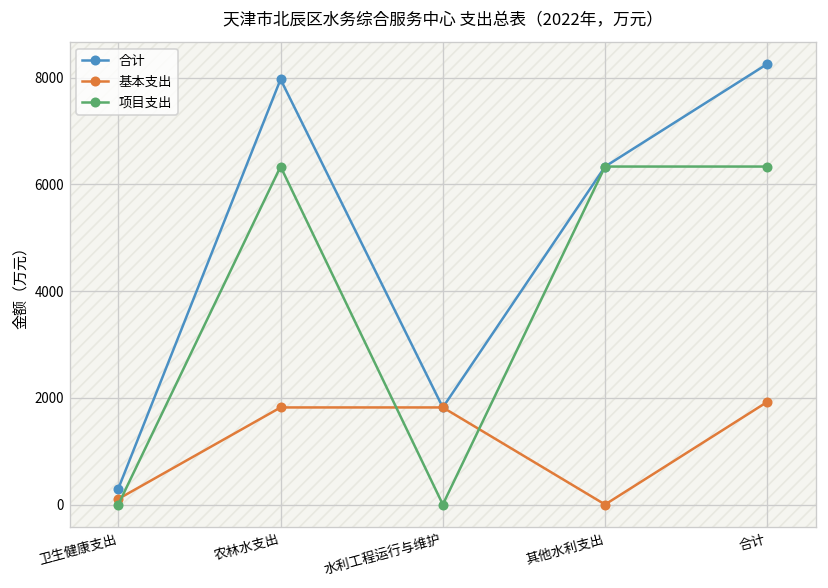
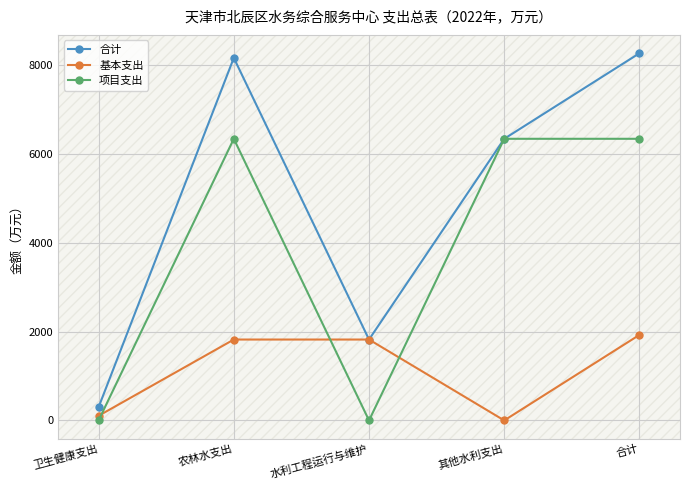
  {
    "合计": {
      "卫生健康支出": 300,
-     "农林水支出": 8000,
+     "农林水支出": 8200,
      "合计": 8300
    },
    "基本支出": {
      "卫生健康支出": 100,
      "农林水支出": 1800,
      "合计": 1900
    },
    "项目支出": {
      "农林水支出": 6300,
      "合计": 6300
    }
  }
